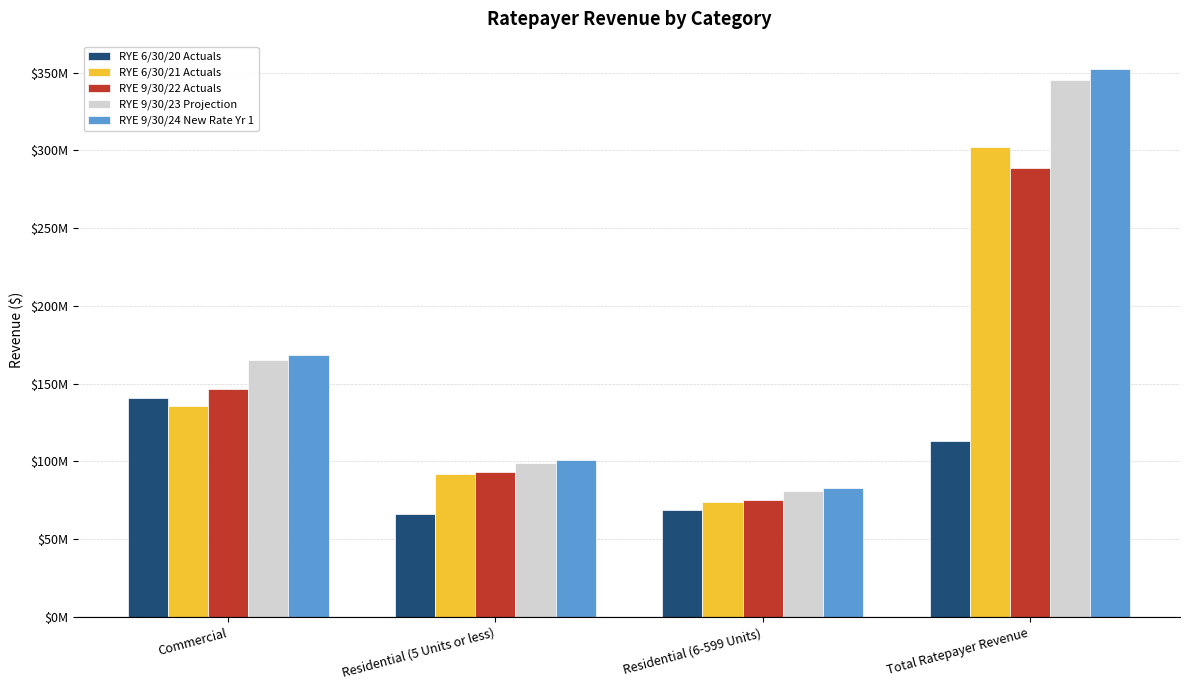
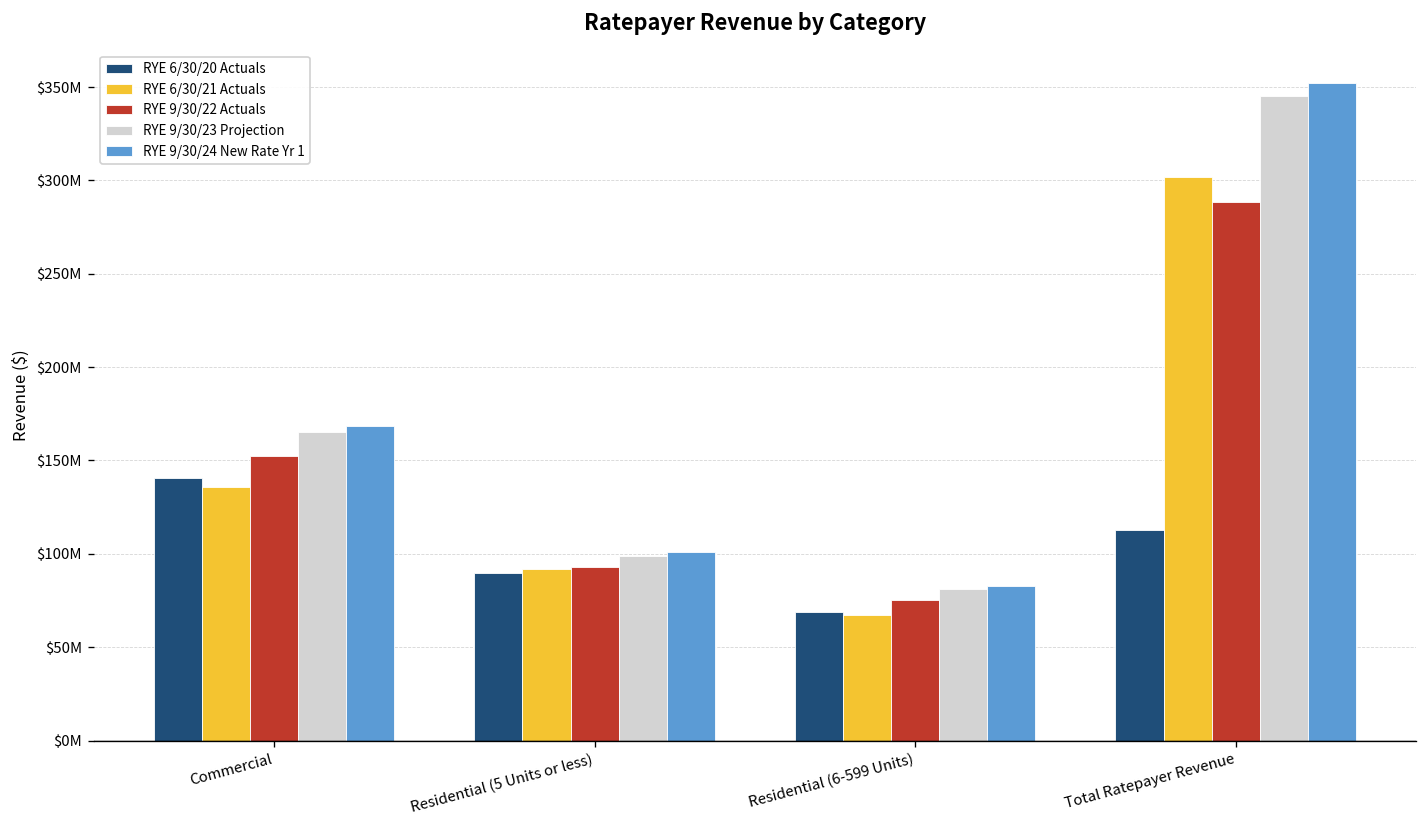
  {
    "RYE 6/30/20 Actuals": {
      "Commercial": "$141000000",
-     "Residential (5 Units or less)": "$66000000",
+     "Residential (5 Units or less)": "$90000000",
      "Residential (6-599 Units)": "$69000000",
      "Total Ratepayer Revenue": "$113000000"
    },
    "RYE 6/30/21 Actuals": {
      "Commercial": "$136000000",
      "Residential (5 Units or less)": "$92000000",
-     "Residential (6-599 Units)": "$74000000",
+     "Residential (6-599 Units)": "$67000000",
      "Total Ratepayer Revenue": "$302000000"
    },
    "RYE 9/30/22 Actuals": {
-     "Commercial": "$146000000",
+     "Commercial": "$152000000",
      "Residential (5 Units or less)": "$93000000",
      "Residential (6-599 Units)": "$75000000",
      "Total Ratepayer Revenue": "$288000000"
    },
    "RYE 9/30/23 Projection": {
      "Commercial": "$165000000",
      "Residential (5 Units or less)": "$99000000",
      "Residential (6-599 Units)": "$81000000",
      "Total Ratepayer Revenue": "$345000000"
    },
    "RYE 9/30/24 New Rate Yr 1": {
      "Commercial": "$168000000",
      "Residential (5 Units or less)": "$101000000",
      "Residential (6-599 Units)": "$83000000",
      "Total Ratepayer Revenue": "$352000000"
    }
  }
